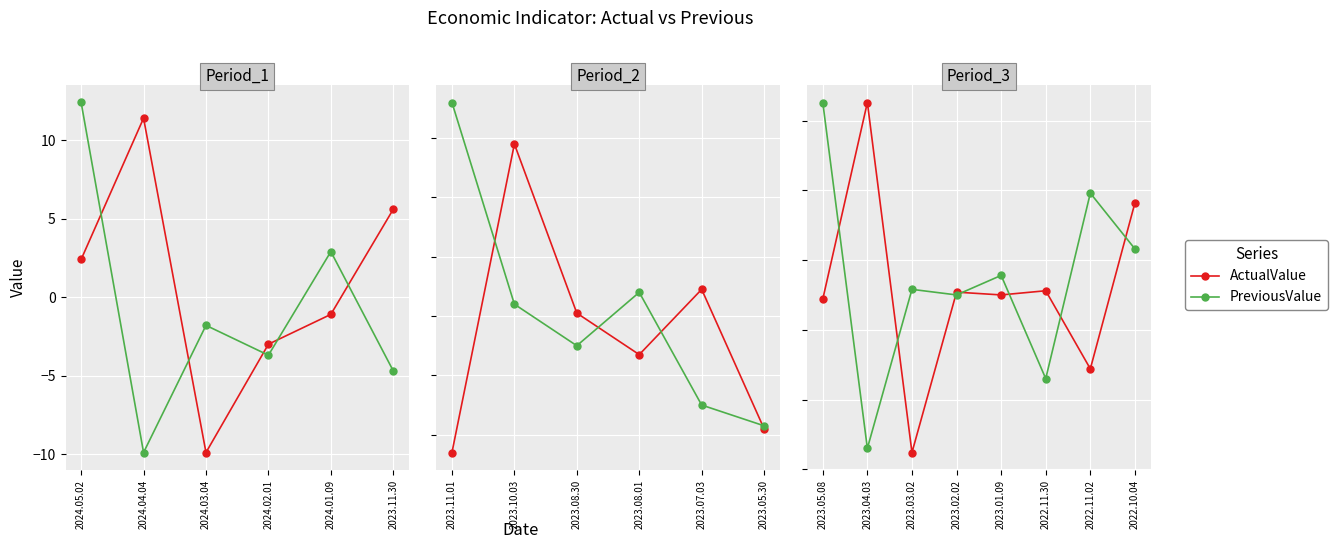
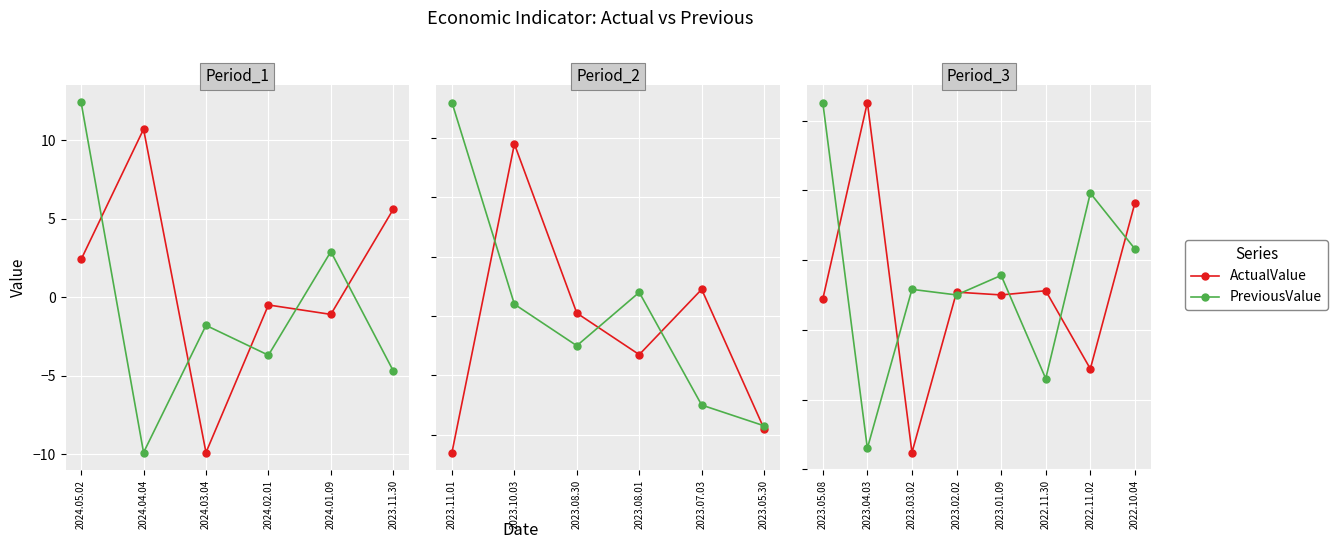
  {
    "Period_1": {
      "ActualValue": {
        "2024.05.02": 2.4,
-       "2024.04.04": 11.4,
+       "2024.04.04": 10.7,
        "2024.03.04": -9.9,
-       "2024.02.01": -3.0,
+       "2024.02.01": -0.5,
        "2024.01.09": -1.1,
        "2023.11.30": 5.6
      },
      "PreviousValue": {
        "2024.05.02": 12.4,
        "2024.04.04": -9.9,
        "2024.03.04": -1.8,
        "2024.02.01": -3.7,
        "2024.01.09": 2.9,
        "2023.11.30": -4.7
      }
    }
  }
